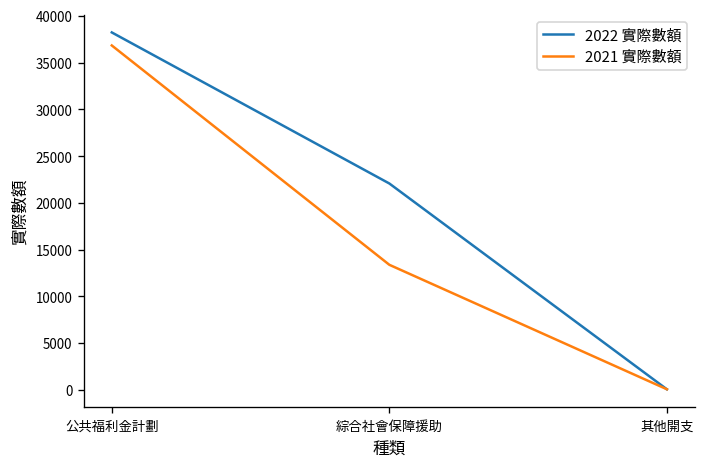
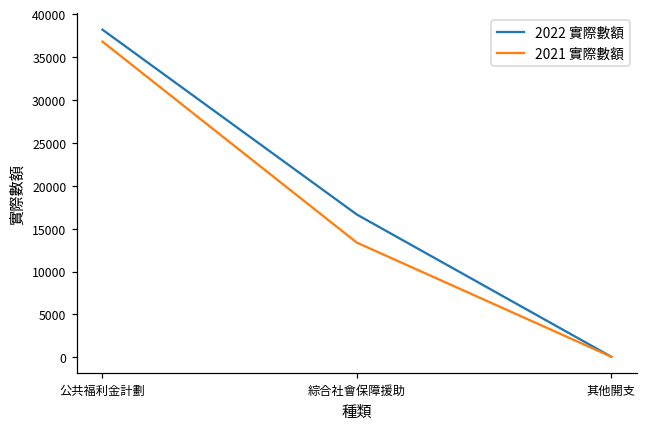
  {
    "2022 實際數額": {
      "公共福利金計劃": 38000,
-     "綜合社會保障援助": 22000
+     "綜合社會保障援助": 17000
    },
    "2021 實際數額": {
      "公共福利金計劃": 37000,
      "綜合社會保障援助": 13000
    }
  }
